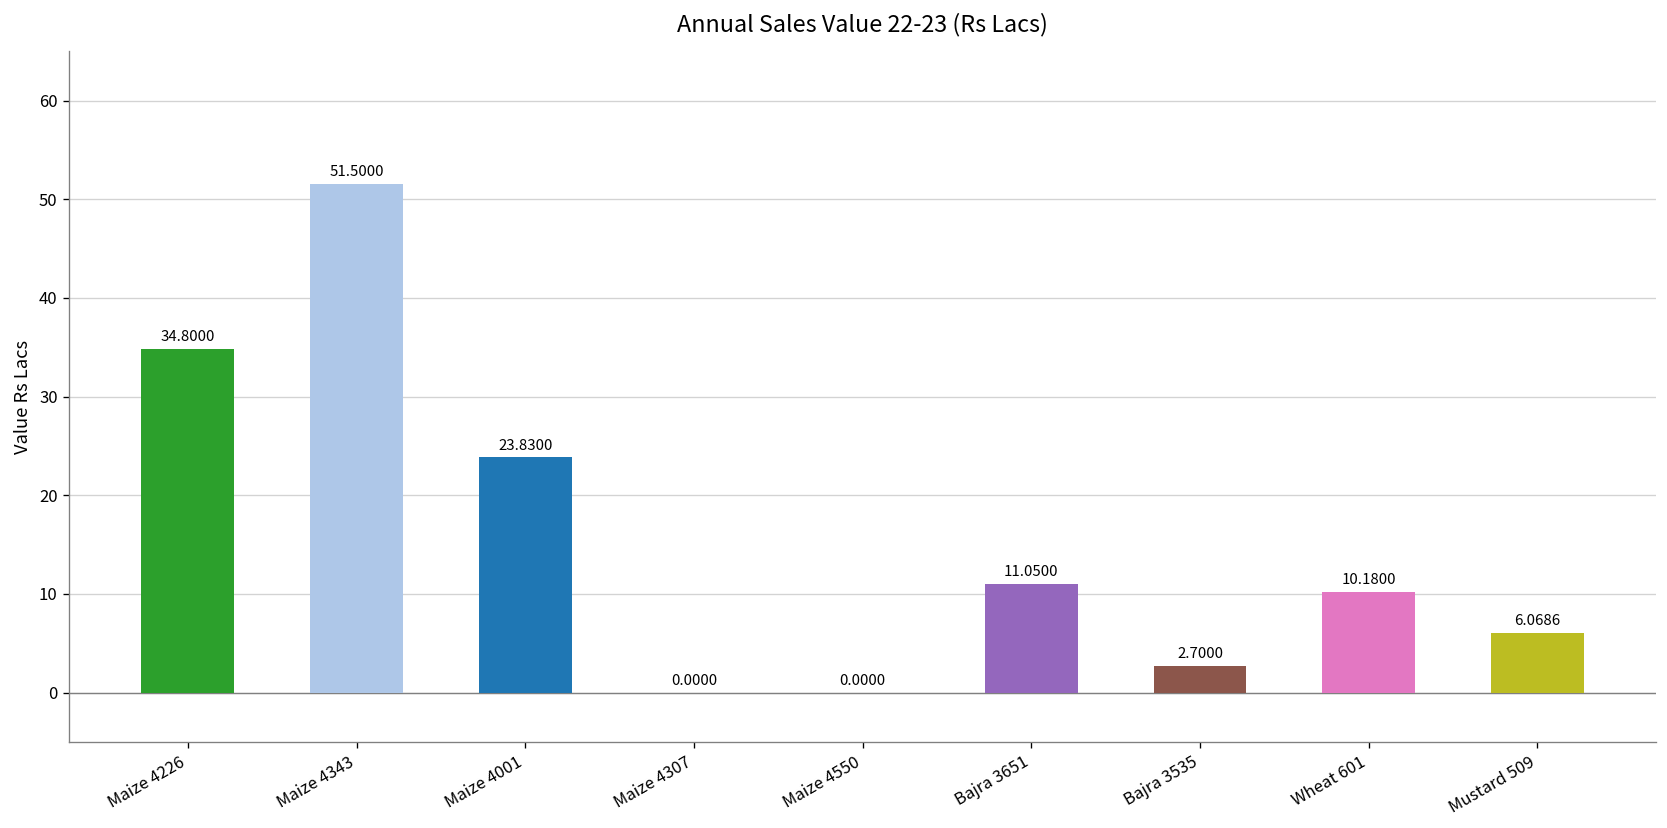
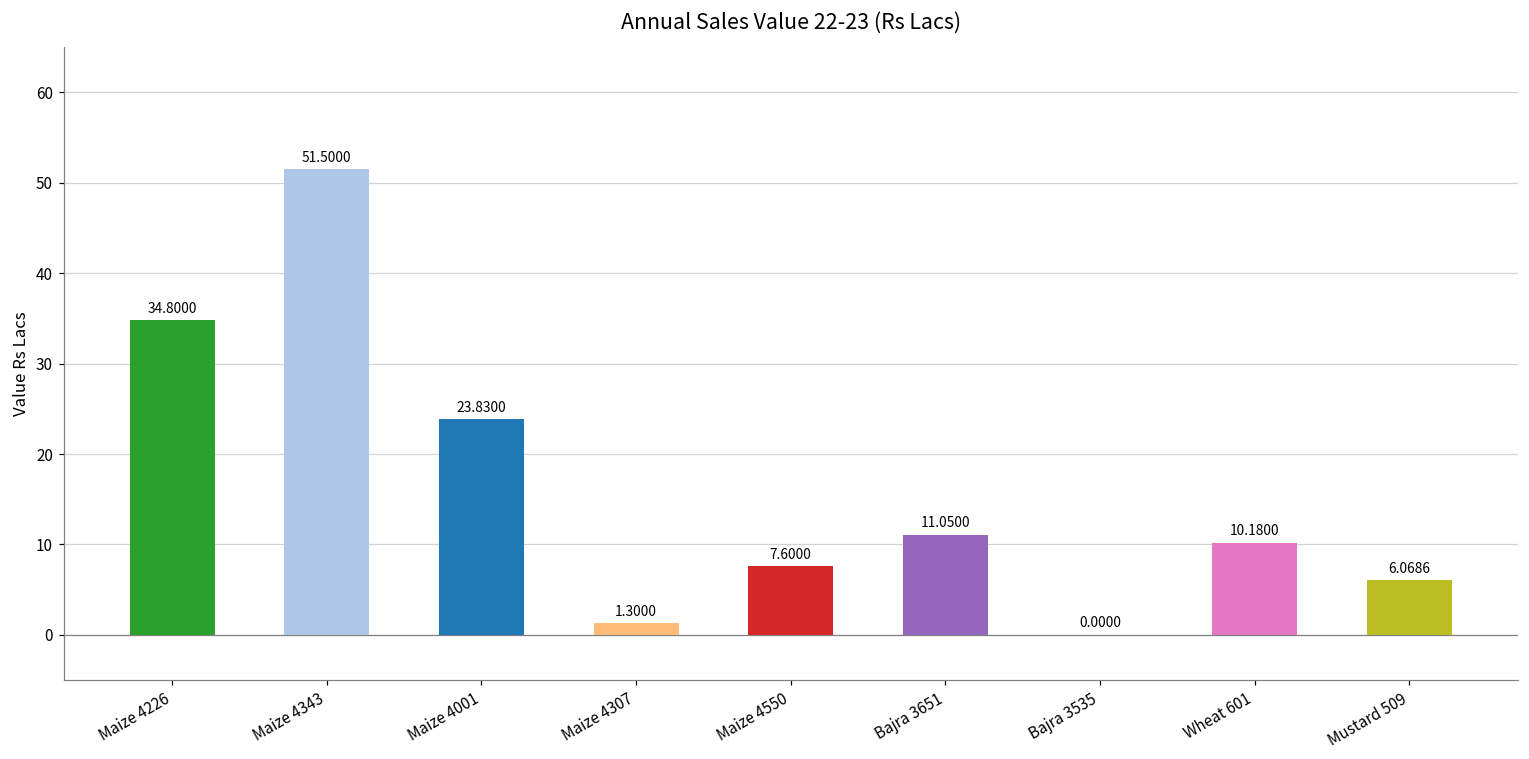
  {
    "Maize 4226": 34.8000,
    "Maize 4343": 51.5000,
    "Maize 4001": 23.8300,
-   "Maize 4307": 0.0000,
-   "Maize 4550": 0.0000,
+   "Maize 4307": 1.3000,
+   "Maize 4550": 7.6000,
    "Bajra 3651": 11.0500,
-   "Bajra 3535": 2.7000,
+   "Bajra 3535": 0.0000,
    "Wheat 601": 10.1800,
    "Mustard 509": 6.0686
  }
